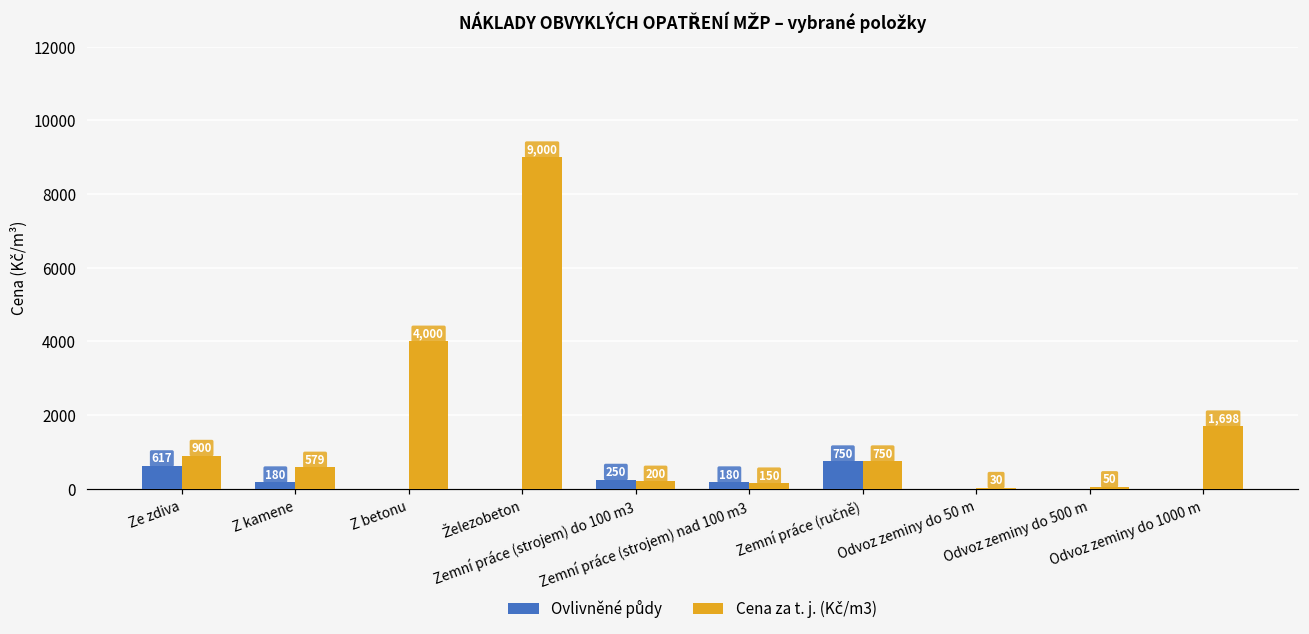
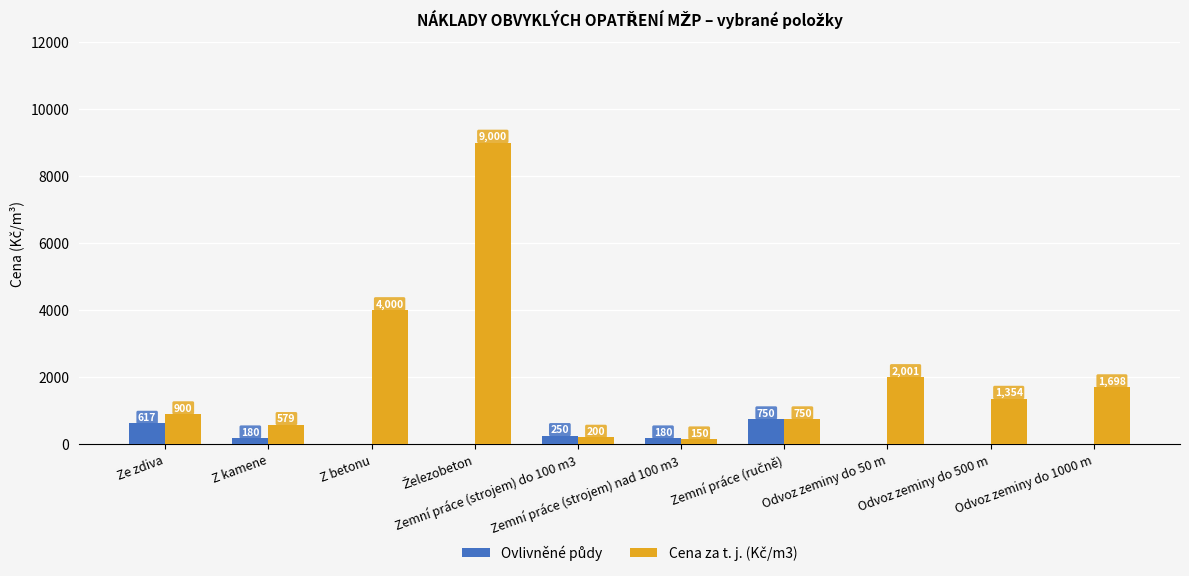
  {
    "Ovlivněné půdy": {
      "Z betonu": "0",
      "Železobeton": "0",
      "Odvoz zeminy do 50 m": "0",
      "Odvoz zeminy do 500 m": "0",
      "Odvoz zeminy do 1000 m": "0"
    },
    "Cena za t. j. (Kč/m3)": {
-     "Odvoz zeminy do 50 m": "30",
-     "Odvoz zeminy do 500 m": "50"
+     "Odvoz zeminy do 50 m": "2,001",
+     "Odvoz zeminy do 500 m": "1,354"
    }
  }
